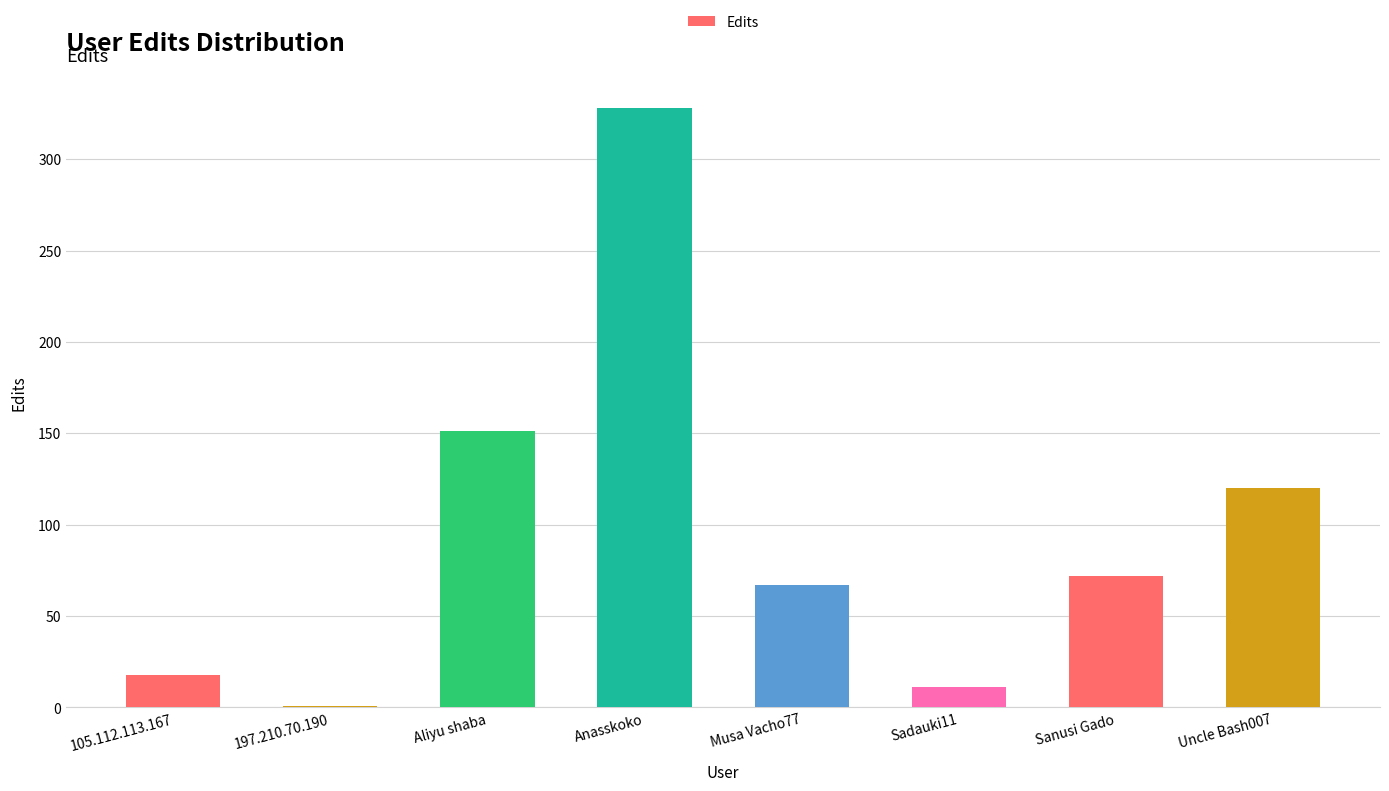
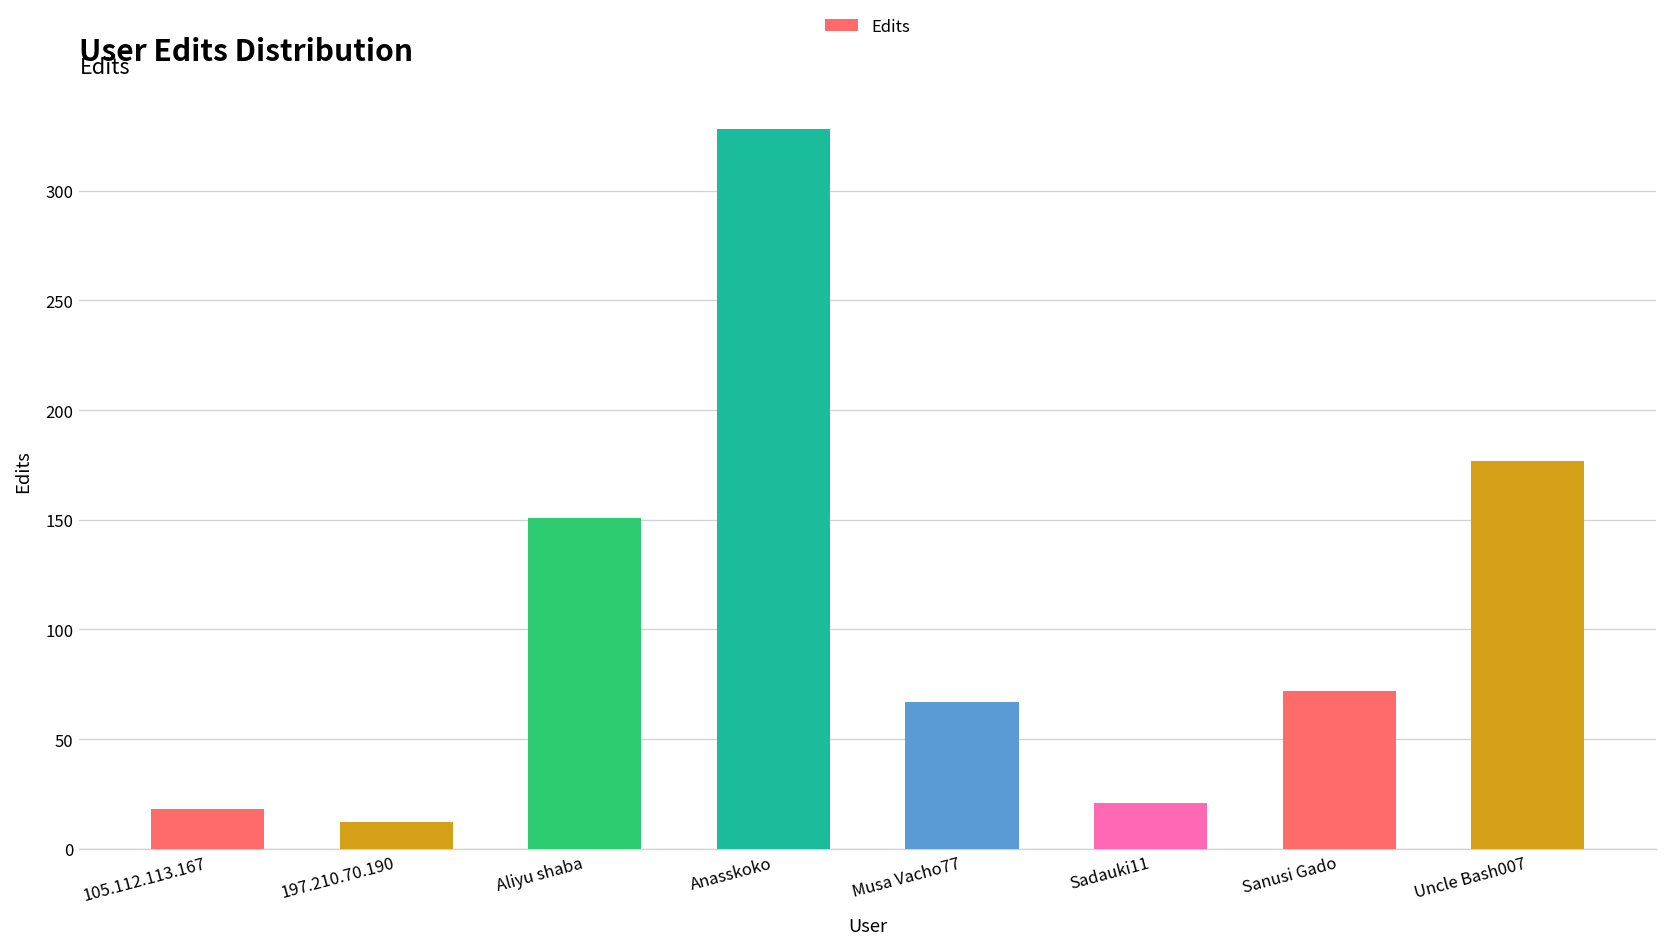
  {
    "105.112.113.167": 18,
-   "197.210.70.190": 1,
+   "197.210.70.190": 12,
    "Aliyu shaba": 151,
    "Anasskoko": 328,
    "Musa Vacho77": 67,
-   "Sadauki11": 11,
+   "Sadauki11": 21,
    "Sanusi Gado": 72,
-   "Uncle Bash007": 120
+   "Uncle Bash007": 177
  }
